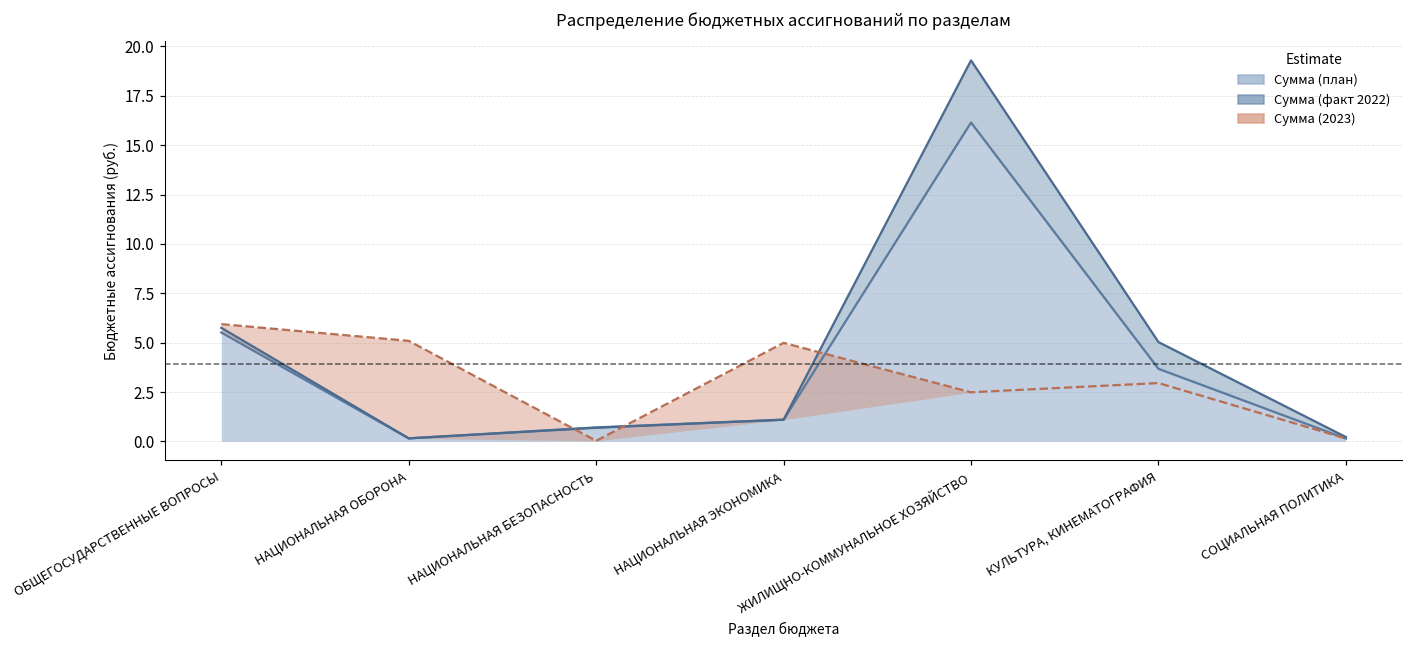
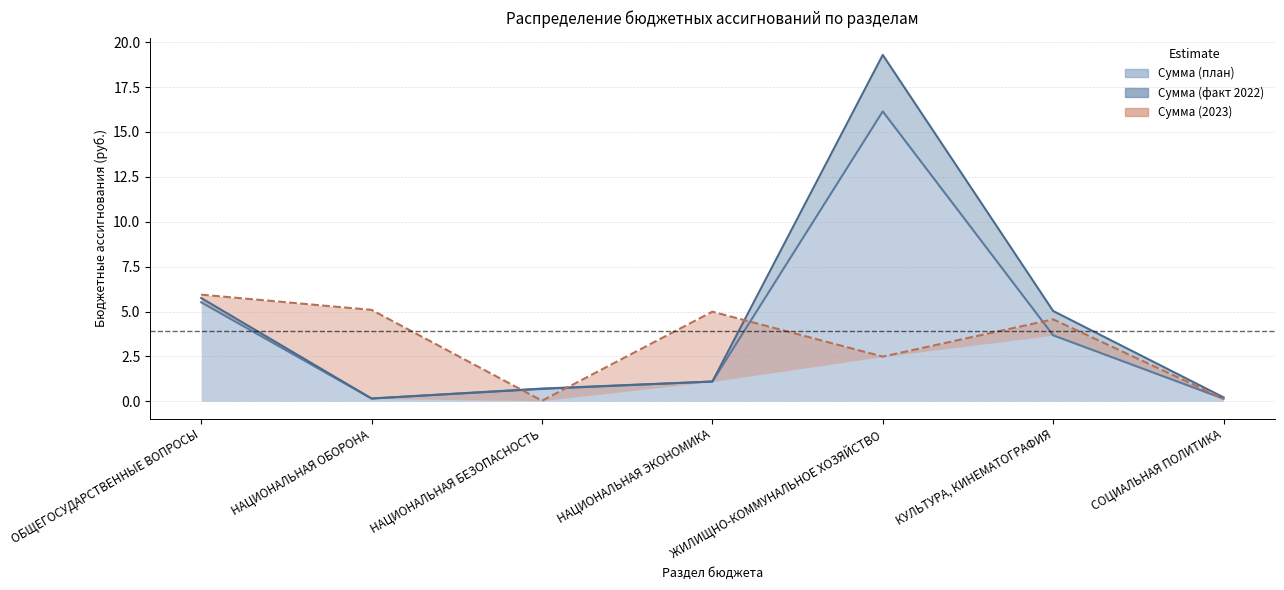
  {
    "Сумма (2023)": {
      "ОБЩЕГОСУДАРСТВЕННЫЕ ВОПРОСЫ": 5.9,
      "НАЦИОНАЛЬНАЯ ОБОРОНА": 5.1,
      "НАЦИОНАЛЬНАЯ БЕЗОПАСНОСТЬ": 0.0,
      "НАЦИОНАЛЬНАЯ ЭКОНОМИКА": 5.0,
      "ЖИЛИЩНО-КОММУНАЛЬНОЕ ХОЗЯЙСТВО": 2.5,
-     "КУЛЬТУРА, КИНЕМАТОГРАФИЯ": 3.0
+     "КУЛЬТУРА, КИНЕМАТОГРАФИЯ": 4.6
    }
  }
